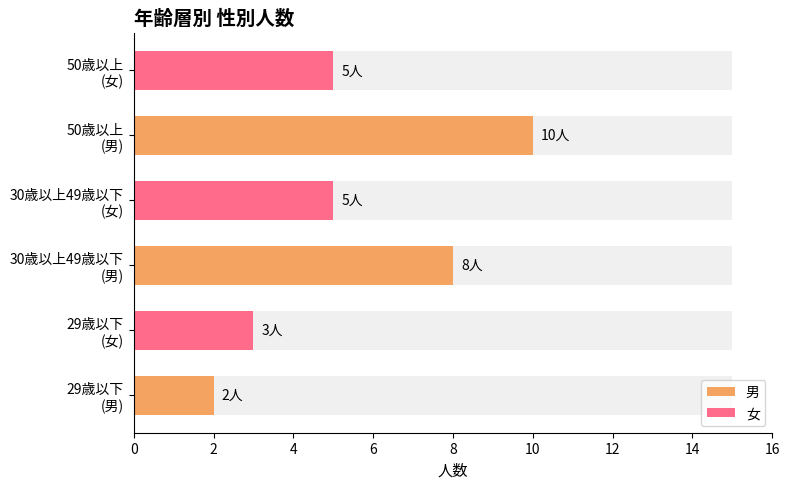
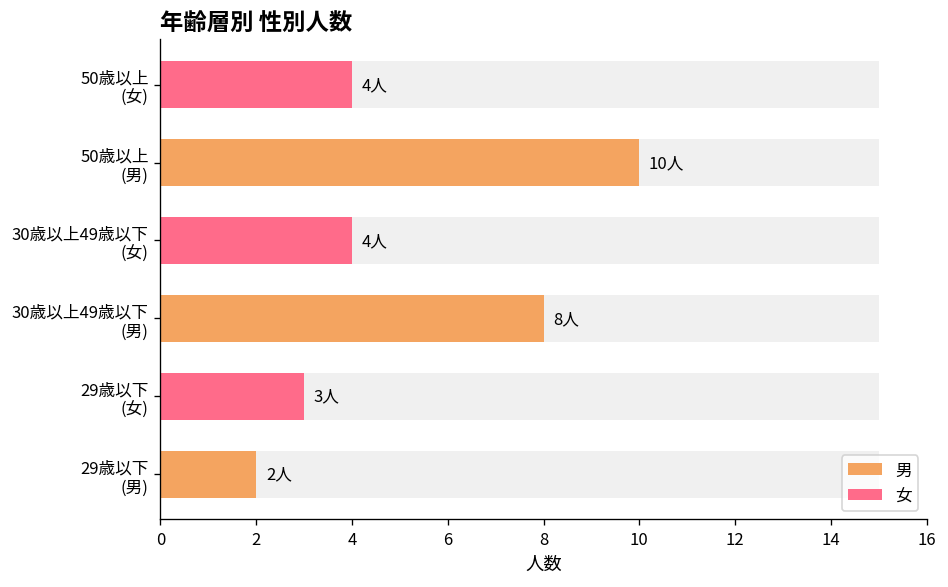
  {
    "女": {
-     "50歳以上 (女)": "5人",
-     "30歳以上49歳以下 (女)": "5人"
+     "50歳以上 (女)": "4人",
+     "30歳以上49歳以下 (女)": "4人"
    }
  }
